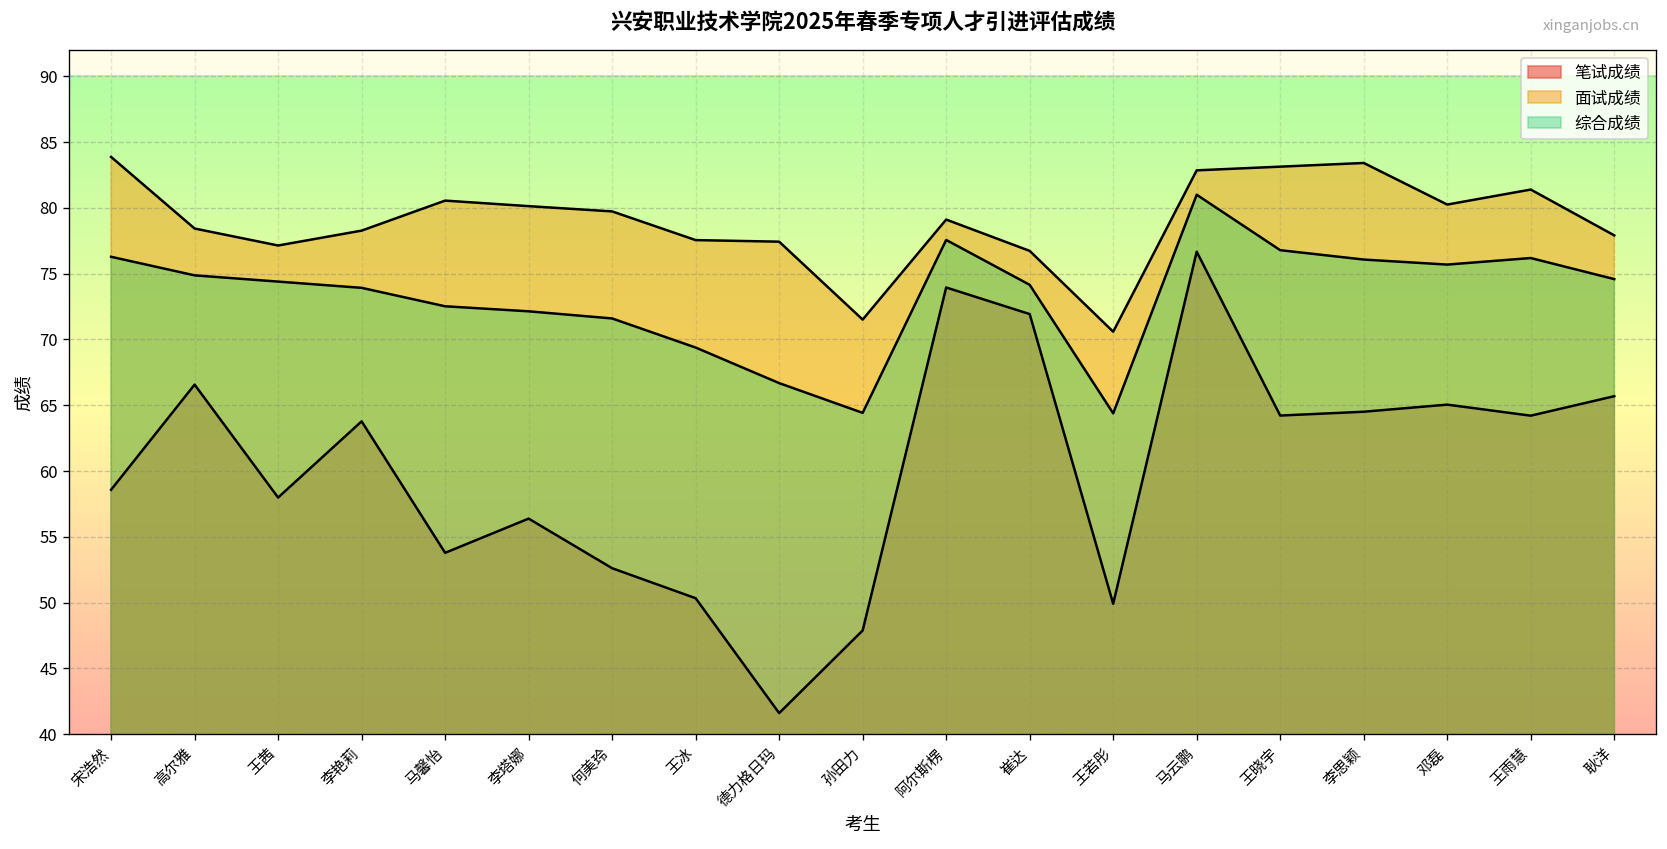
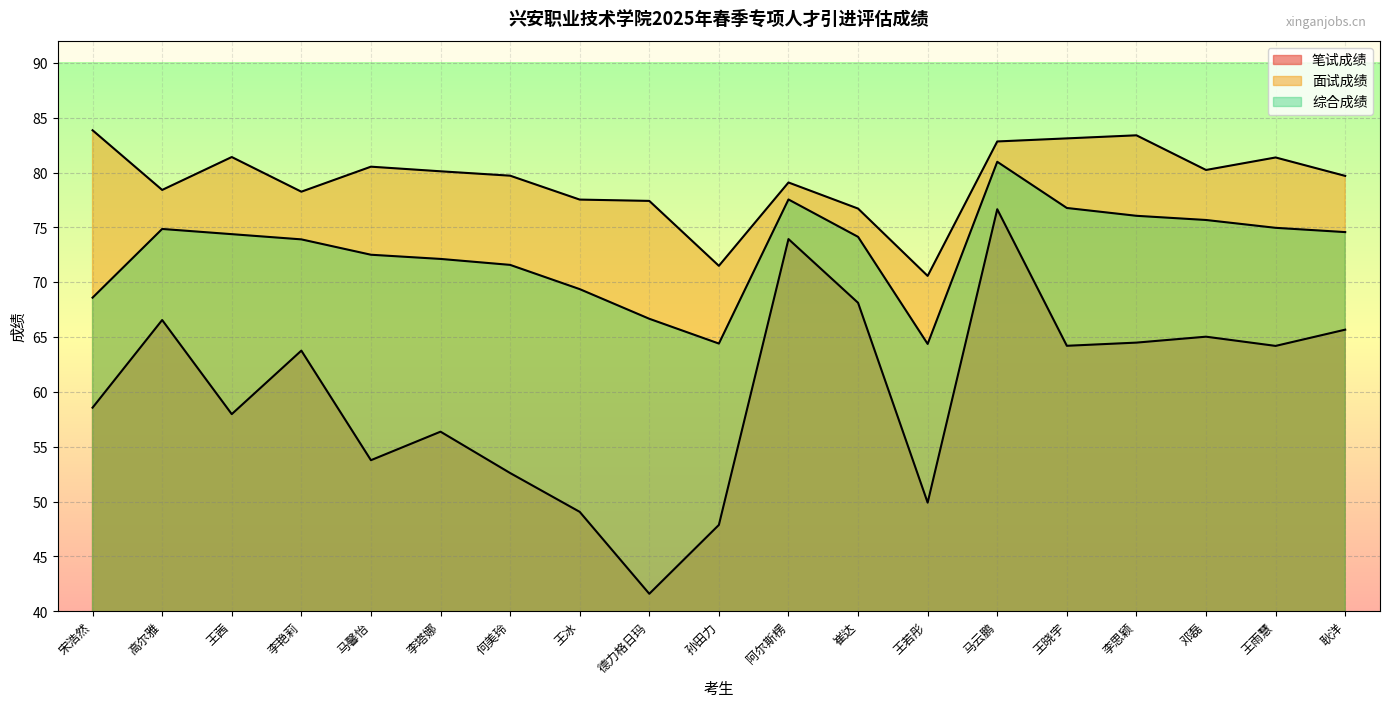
  {
    "笔试成绩": {
      "宋浩然": 58.6,
      "高尔雅": 66.6,
      "王茜": 58.0,
      "李艳莉": 63.8,
      "马馨怡": 53.8,
      "李塔娜": 56.4,
      "何美玲": 52.6,
-     "王冰": 50.3,
+     "王冰": 49.1,
      "德力格日玛": 41.6,
      "孙田力": 47.9,
      "阿尔斯楞": 73.9,
-     "崔达": 71.9,
+     "崔达": 68.1,
      "王若彤": 49.9,
      "马云鹏": 76.7,
      "王晓宇": 64.2,
      "李思颖": 64.5,
      "邓磊": 65.0,
      "王雨慧": 64.2,
      "耿洋": 65.7
    },
    "面试成绩": {
      "宋浩然": 83.9,
      "高尔雅": 78.4,
-     "王茜": 77.1,
+     "王茜": 81.4,
      "李艳莉": 78.3,
      "马馨怡": 80.5,
      "李塔娜": 80.1,
      "何美玲": 79.7,
      "王冰": 77.5,
      "德力格日玛": 77.4,
      "孙田力": 71.5,
      "阿尔斯楞": 79.1,
      "崔达": 76.7,
      "王若彤": 70.6,
      "马云鹏": 82.8,
      "王晓宇": 83.1,
      "李思颖": 83.4,
      "邓磊": 80.2,
      "王雨慧": 81.4,
-     "耿洋": 77.9
+     "耿洋": 79.7
    },
    "综合成绩": {
-     "宋浩然": 76.3,
+     "宋浩然": 68.6,
      "高尔雅": 74.9,
      "王茜": 74.4,
      "李艳莉": 73.9,
      "马馨怡": 72.5,
      "李塔娜": 72.1,
      "何美玲": 71.6,
      "王冰": 69.4,
      "德力格日玛": 66.7,
      "孙田力": 64.4,
      "阿尔斯楞": 77.6,
      "崔达": 74.1,
      "王若彤": 64.4,
      "马云鹏": 81.0,
      "王晓宇": 76.8,
      "李思颖": 76.1,
      "邓磊": 75.7,
-     "王雨慧": 76.2,
+     "王雨慧": 75.0,
      "耿洋": 74.6
    }
  }
